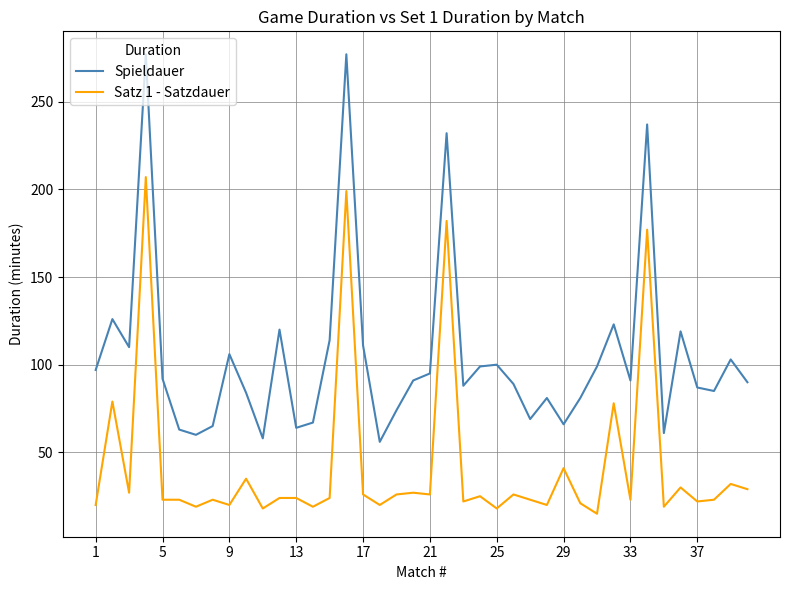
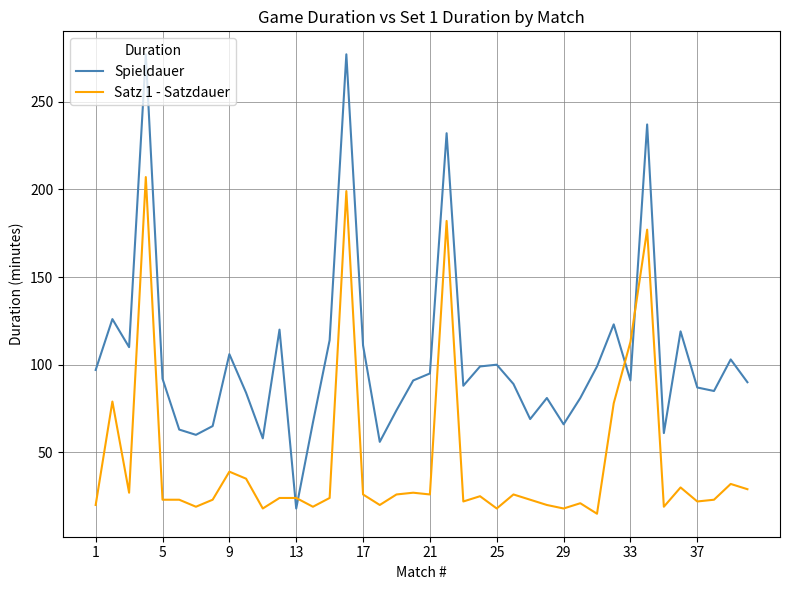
  {
    "Spieldauer": {
      "1": 97,
      "5": 92,
      "9": 106,
-     "13": 64,
+     "13": 18,
      "17": 111,
      "21": 95,
      "25": 100,
      "29": 66,
      "33": 91,
      "37": 87
    },
    "Satz 1 - Satzdauer": {
      "1": 20,
      "5": 23,
-     "9": 20,
+     "9": 39,
      "13": 24,
      "17": 26,
      "21": 26,
      "25": 18,
-     "29": 41,
-     "33": 23,
+     "29": 18,
+     "33": 113,
      "37": 22
    }
  }
